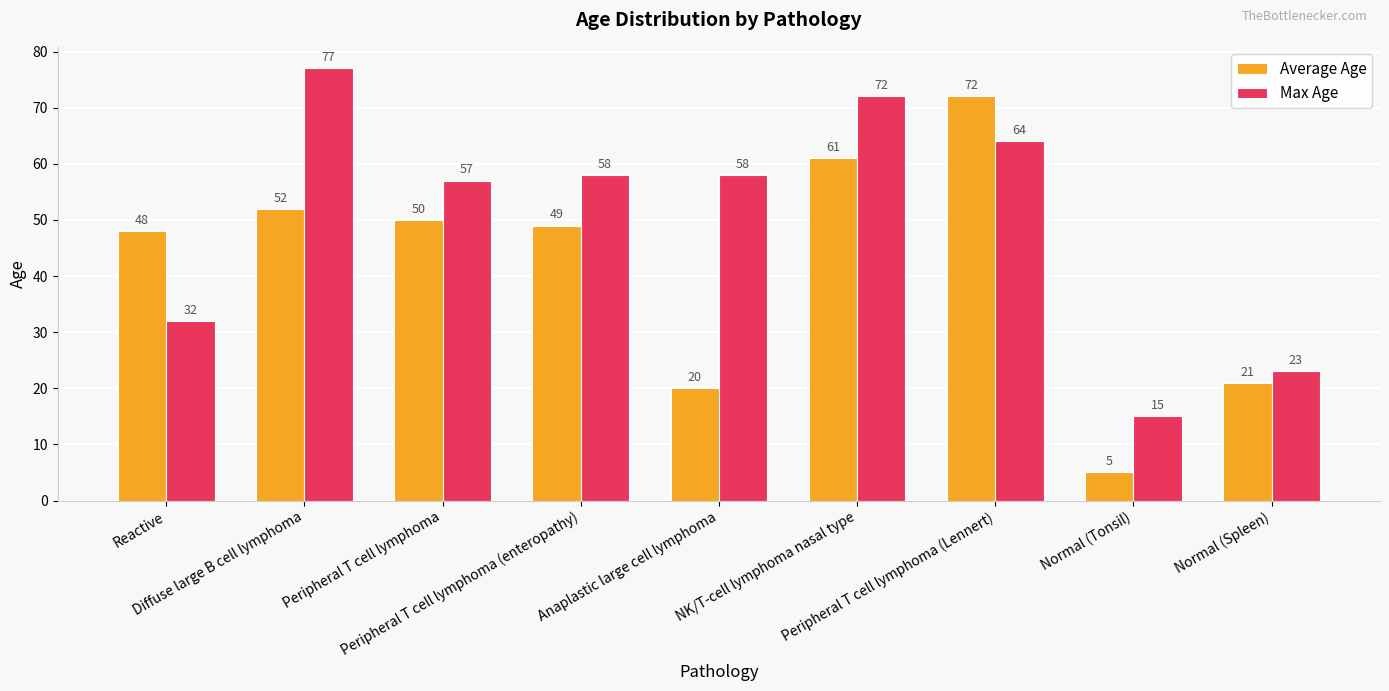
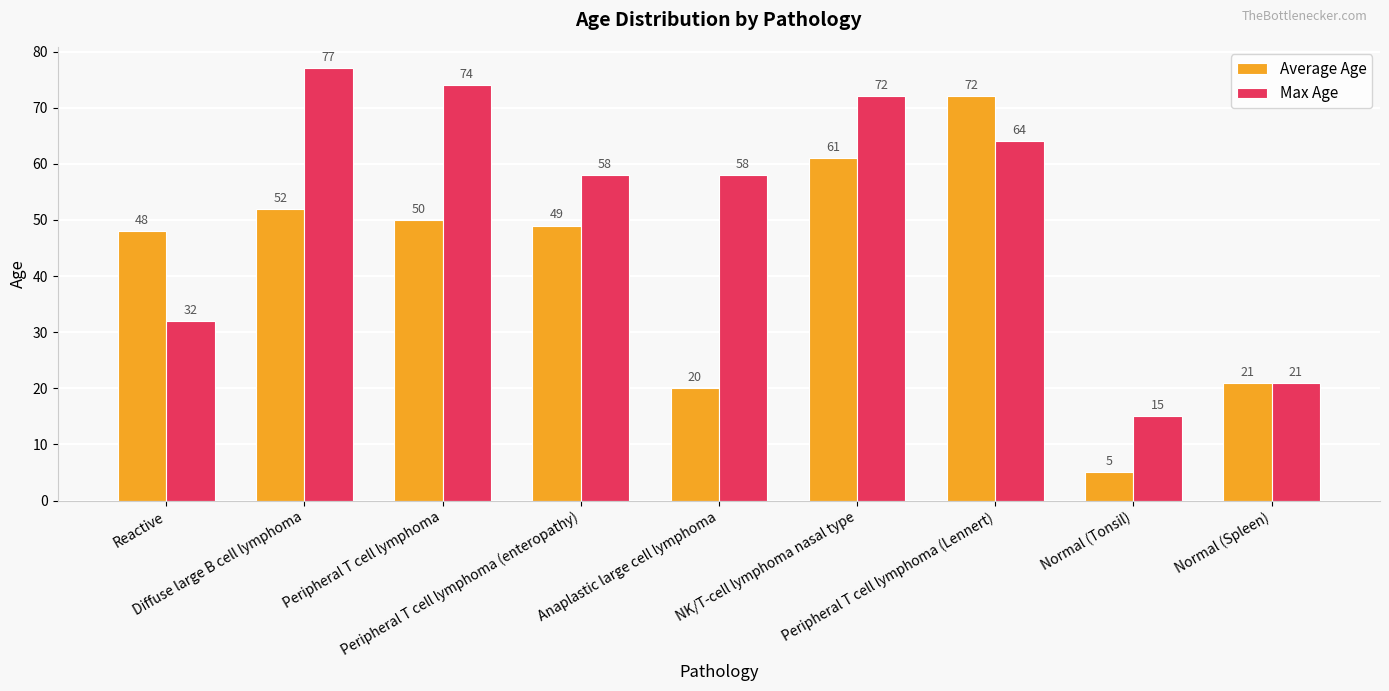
  {
    "Average Age": {
      "Reactive": 48,
      "Diffuse large B cell lymphoma": 52,
      "Peripheral T cell lymphoma": 50,
      "Peripheral T cell lymphoma (enteropathy)": 49,
      "Anaplastic large cell lymphoma": 20,
      "NK/T-cell lymphoma nasal type": 61,
      "Peripheral T cell lymphoma (Lennert)": 72,
      "Normal (Tonsil)": 5,
      "Normal (Spleen)": 21
    },
    "Max Age": {
      "Reactive": 32,
      "Diffuse large B cell lymphoma": 77,
-     "Peripheral T cell lymphoma": 57,
+     "Peripheral T cell lymphoma": 74,
      "Peripheral T cell lymphoma (enteropathy)": 58,
      "Anaplastic large cell lymphoma": 58,
      "NK/T-cell lymphoma nasal type": 72,
      "Peripheral T cell lymphoma (Lennert)": 64,
      "Normal (Tonsil)": 15,
-     "Normal (Spleen)": 23
+     "Normal (Spleen)": 21
    }
  }
